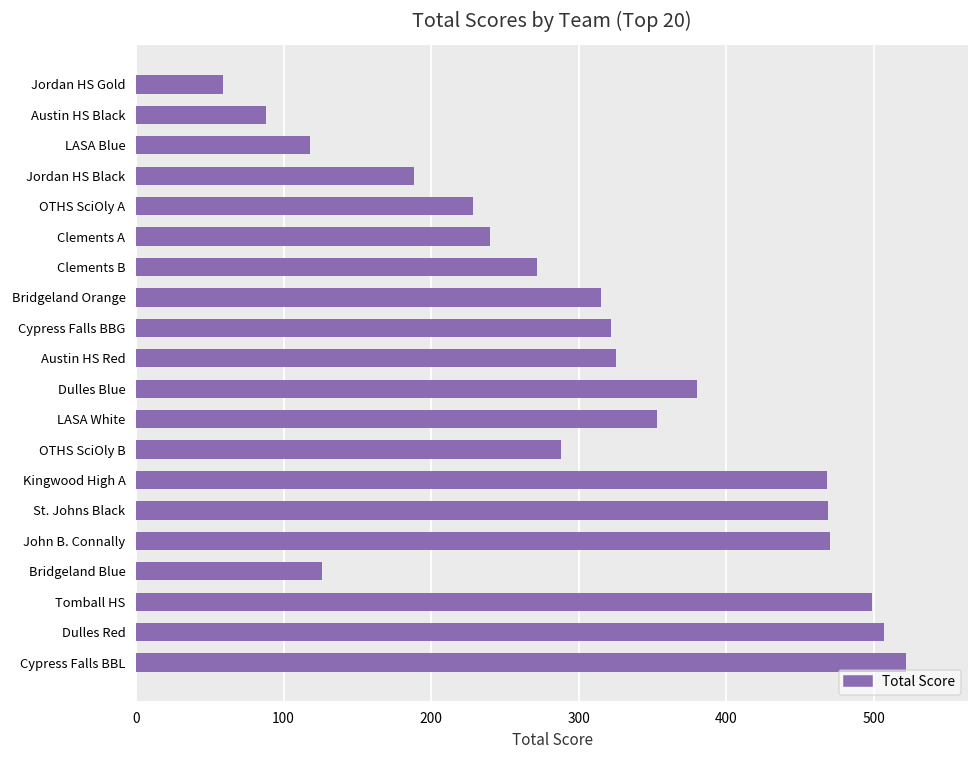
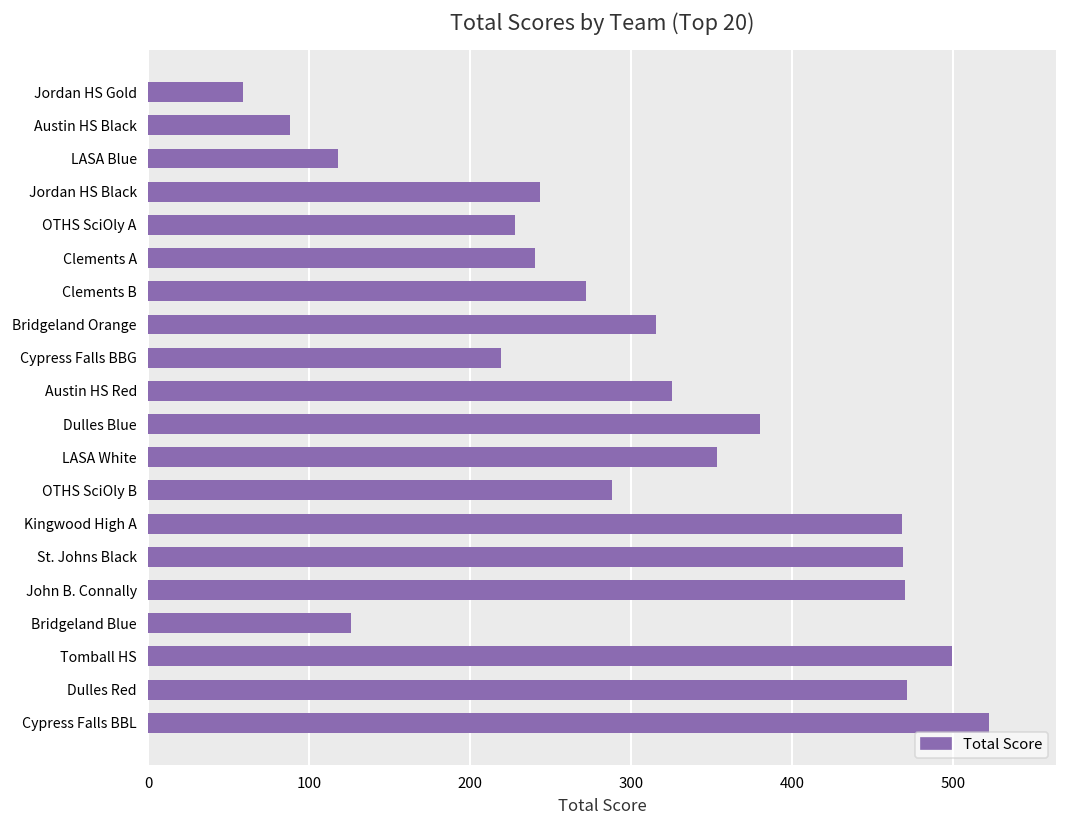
  {
    "Jordan HS Gold": 59,
    "Austin HS Black": 88,
    "LASA Blue": 118,
-   "Jordan HS Black": 188,
+   "Jordan HS Black": 243,
    "OTHS SciOly A": 228,
    "Clements A": 240,
    "Clements B": 272,
    "Bridgeland Orange": 315,
-   "Cypress Falls BBG": 322,
+   "Cypress Falls BBG": 219,
    "Austin HS Red": 325,
    "Dulles Blue": 380,
    "LASA White": 353,
    "OTHS SciOly B": 288,
    "Kingwood High A": 468,
    "St. Johns Black": 469,
    "John B. Connally": 470,
    "Bridgeland Blue": 126,
    "Tomball HS": 499,
-   "Dulles Red": 507,
+   "Dulles Red": 471,
    "Cypress Falls BBL": 522
  }
